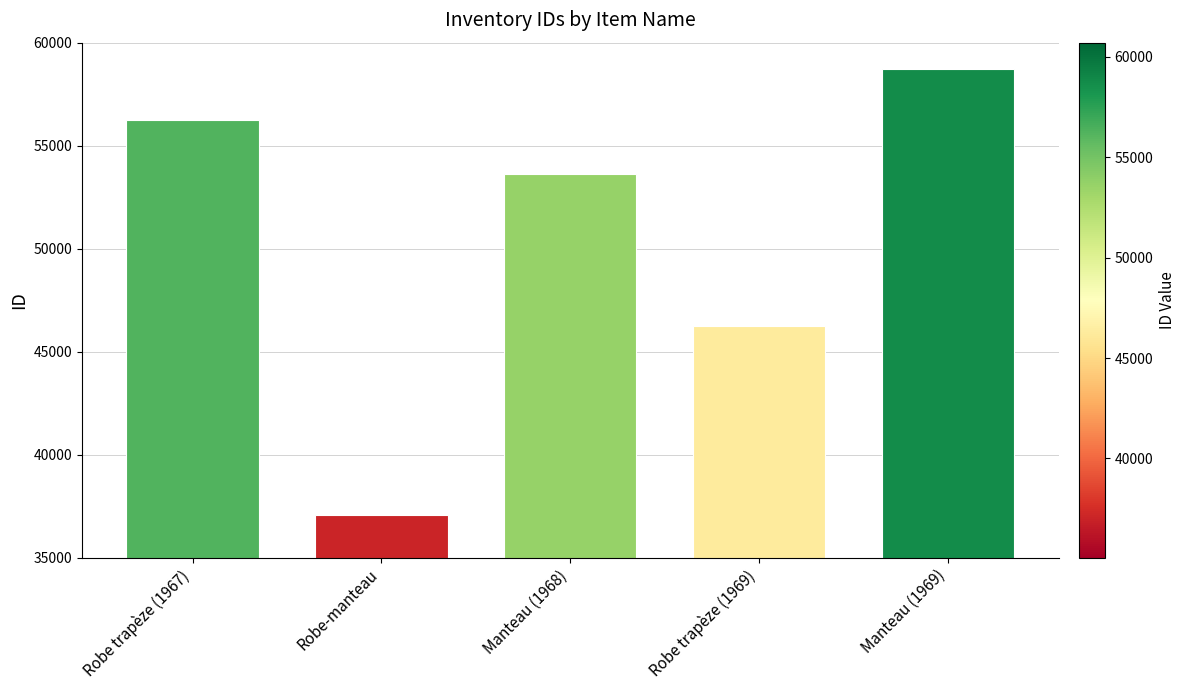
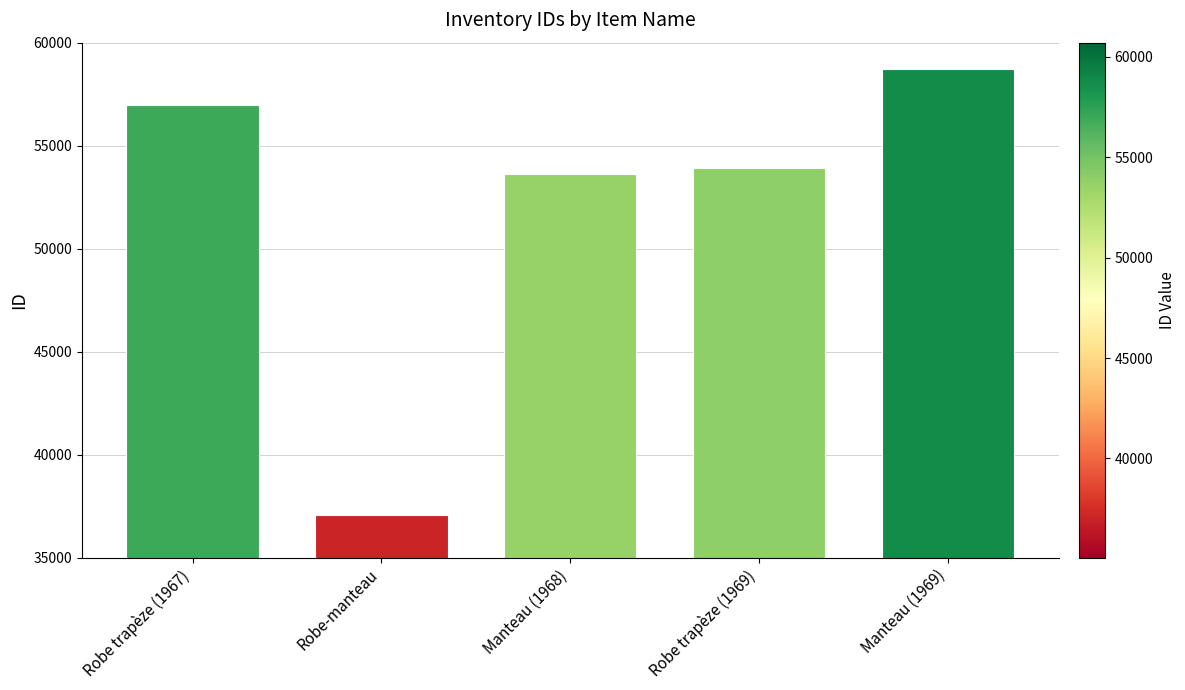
  {
-   "Robe trapèze (1967)": 56200,
+   "Robe trapèze (1967)": 57000,
    "Robe-manteau": 37100,
    "Manteau (1968)": 53600,
-   "Robe trapèze (1969)": 46300,
+   "Robe trapèze (1969)": 53900,
    "Manteau (1969)": 58700
  }
